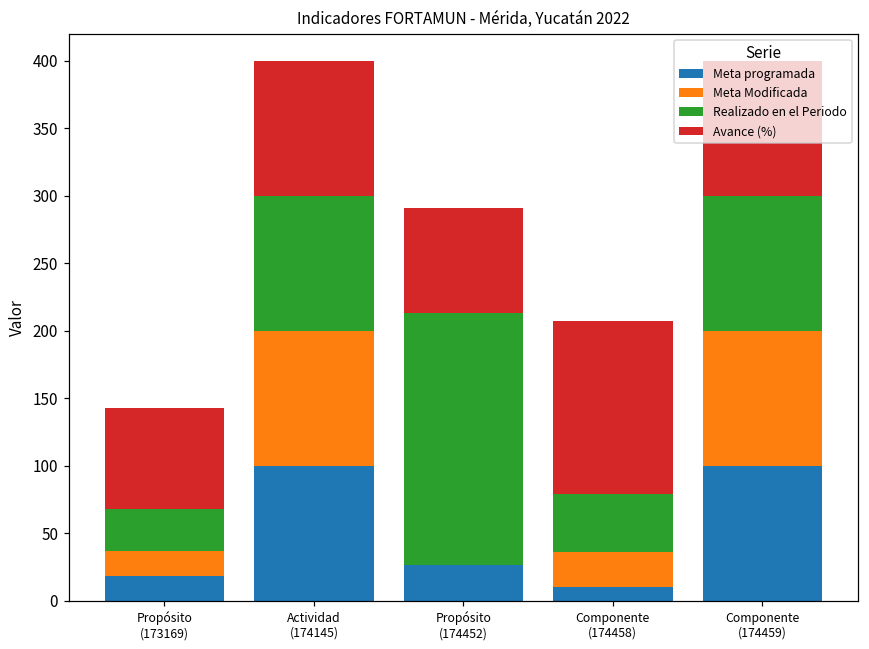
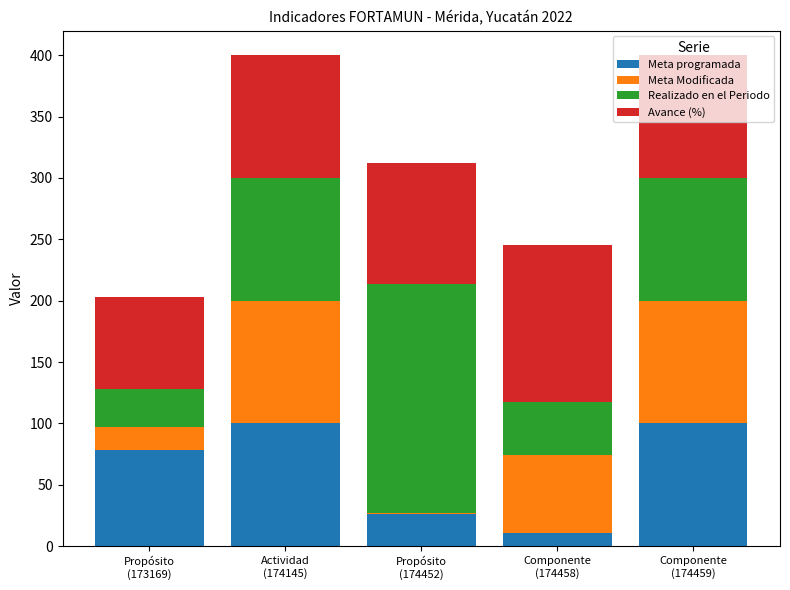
  {
    "Meta programada": {
-     "Propósito (173169)": 18,
+     "Propósito (173169)": 78,
      "Actividad (174145)": 100,
      "Propósito (174452)": 26,
      "Componente (174458)": 10,
      "Componente (174459)": 100
    },
    "Meta Modificada": {
      "Propósito (173169)": 18,
      "Actividad (174145)": 100,
-     "Componente (174458)": 26,
+     "Componente (174458)": 64,
      "Componente (174459)": 100
    },
    "Realizado en el Periodo": {
      "Propósito (173169)": 31,
      "Actividad (174145)": 100,
      "Propósito (174452)": 187,
      "Componente (174458)": 43,
      "Componente (174459)": 100
    },
    "Avance (%)": {
      "Propósito (173169)": 75,
      "Actividad (174145)": 100,
-     "Propósito (174452)": 78,
+     "Propósito (174452)": 99,
      "Componente (174458)": 128
    }
  }
